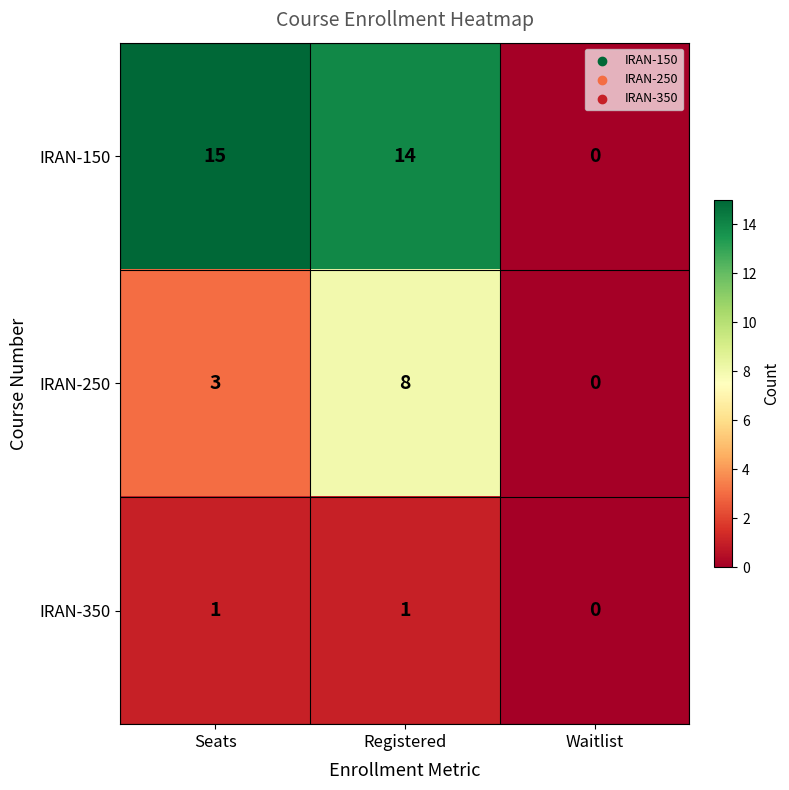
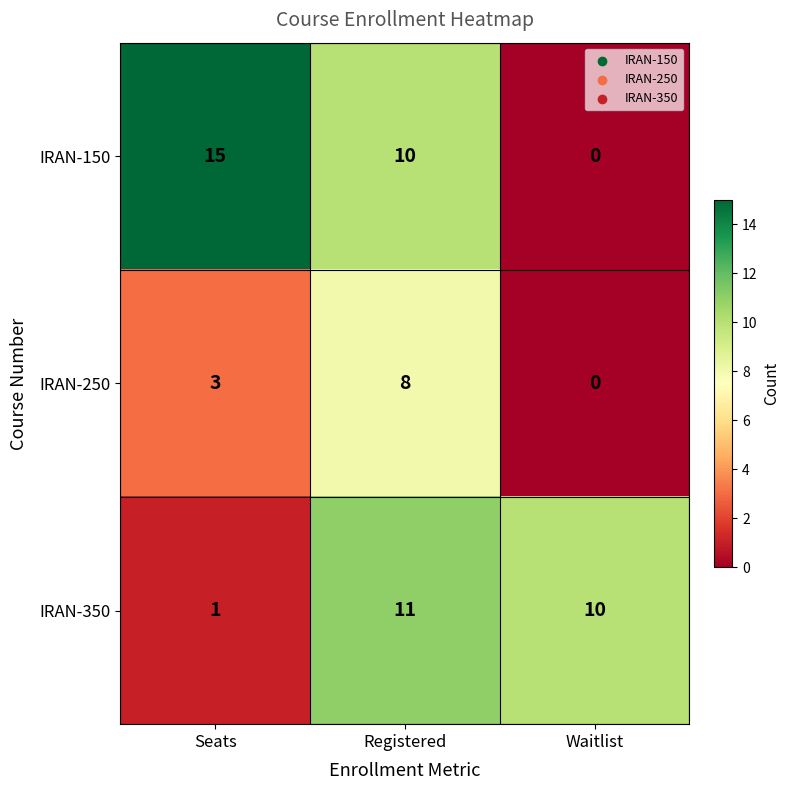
  {
    "IRAN-150": {
      "Seats": 15,
-     "Registered": 14,
+     "Registered": 10,
      "Waitlist": 0
    },
    "IRAN-250": {
      "Seats": 3,
      "Registered": 8,
      "Waitlist": 0
    },
    "IRAN-350": {
      "Seats": 1,
-     "Registered": 1,
-     "Waitlist": 0
+     "Registered": 11,
+     "Waitlist": 10
    }
  }
